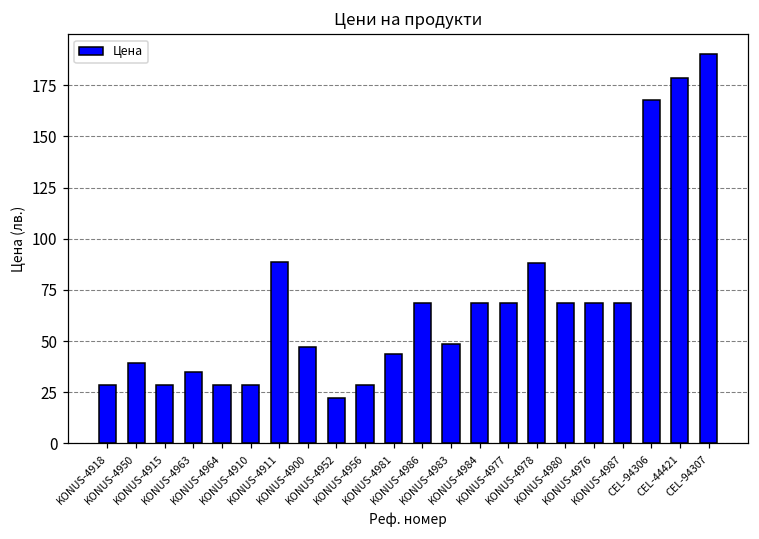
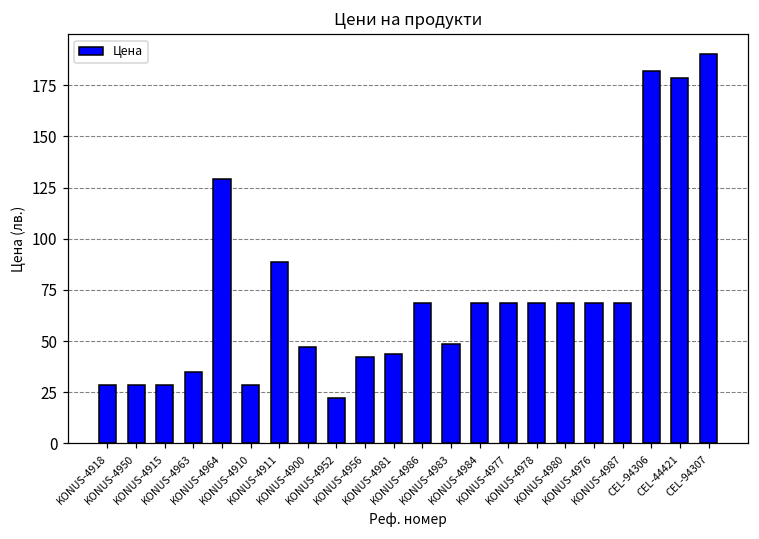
  {
    "KONUS-4918": 29,
-   "KONUS-4950": 39,
+   "KONUS-4950": 29,
    "KONUS-4915": 29,
    "KONUS-4963": 35,
-   "KONUS-4964": 29,
+   "KONUS-4964": 129,
    "KONUS-4910": 29,
    "KONUS-4911": 89,
    "KONUS-4900": 47,
    "KONUS-4952": 22,
-   "KONUS-4956": 29,
+   "KONUS-4956": 42,
    "KONUS-4981": 44,
    "KONUS-4986": 68,
    "KONUS-4983": 48,
    "KONUS-4984": 68,
    "KONUS-4977": 68,
-   "KONUS-4978": 88,
+   "KONUS-4978": 68,
    "KONUS-4980": 68,
    "KONUS-4976": 68,
    "KONUS-4987": 68,
-   "CEL-94306": 168,
+   "CEL-94306": 182,
    "CEL-44421": 179,
    "CEL-94307": 190
  }
